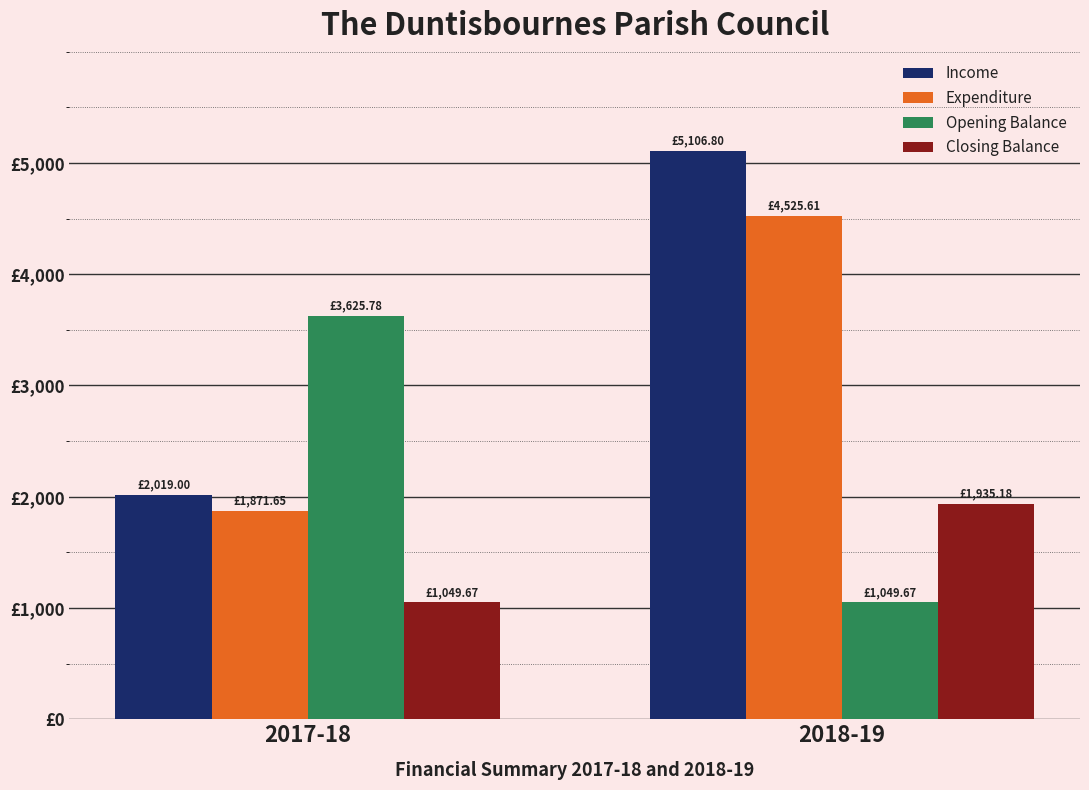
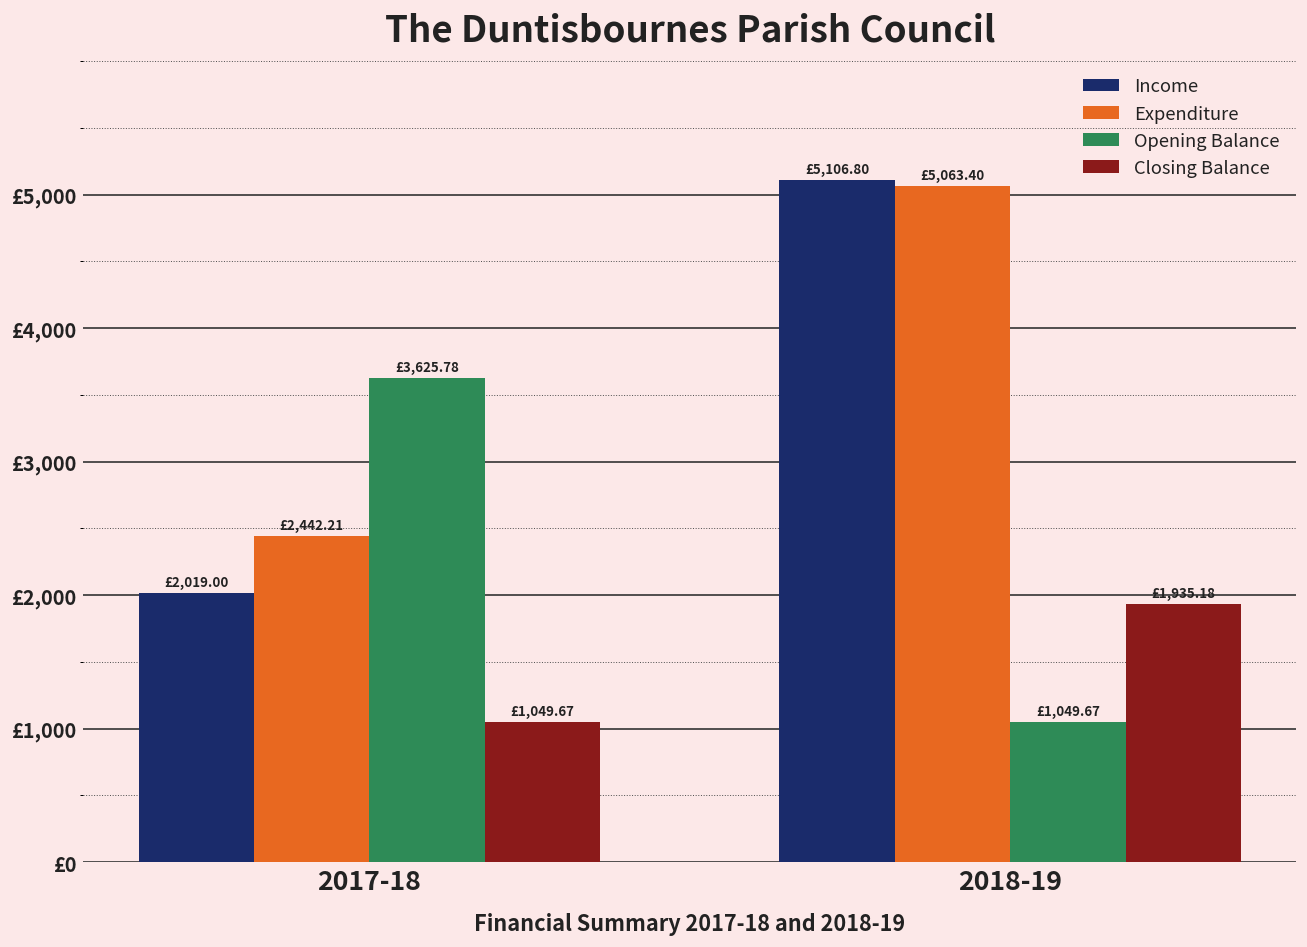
  {
    "Income": {
      "2017-18": "£2,019.00",
      "2018-19": "£5,106.80"
    },
    "Expenditure": {
-     "2017-18": "£1,871.65",
-     "2018-19": "£4,525.61"
+     "2017-18": "£2,442.21",
+     "2018-19": "£5,063.40"
    },
    "Opening Balance": {
      "2017-18": "£3,625.78",
      "2018-19": "£1,049.67"
    },
    "Closing Balance": {
      "2017-18": "£1,049.67",
      "2018-19": "£1,935.18"
    }
  }
